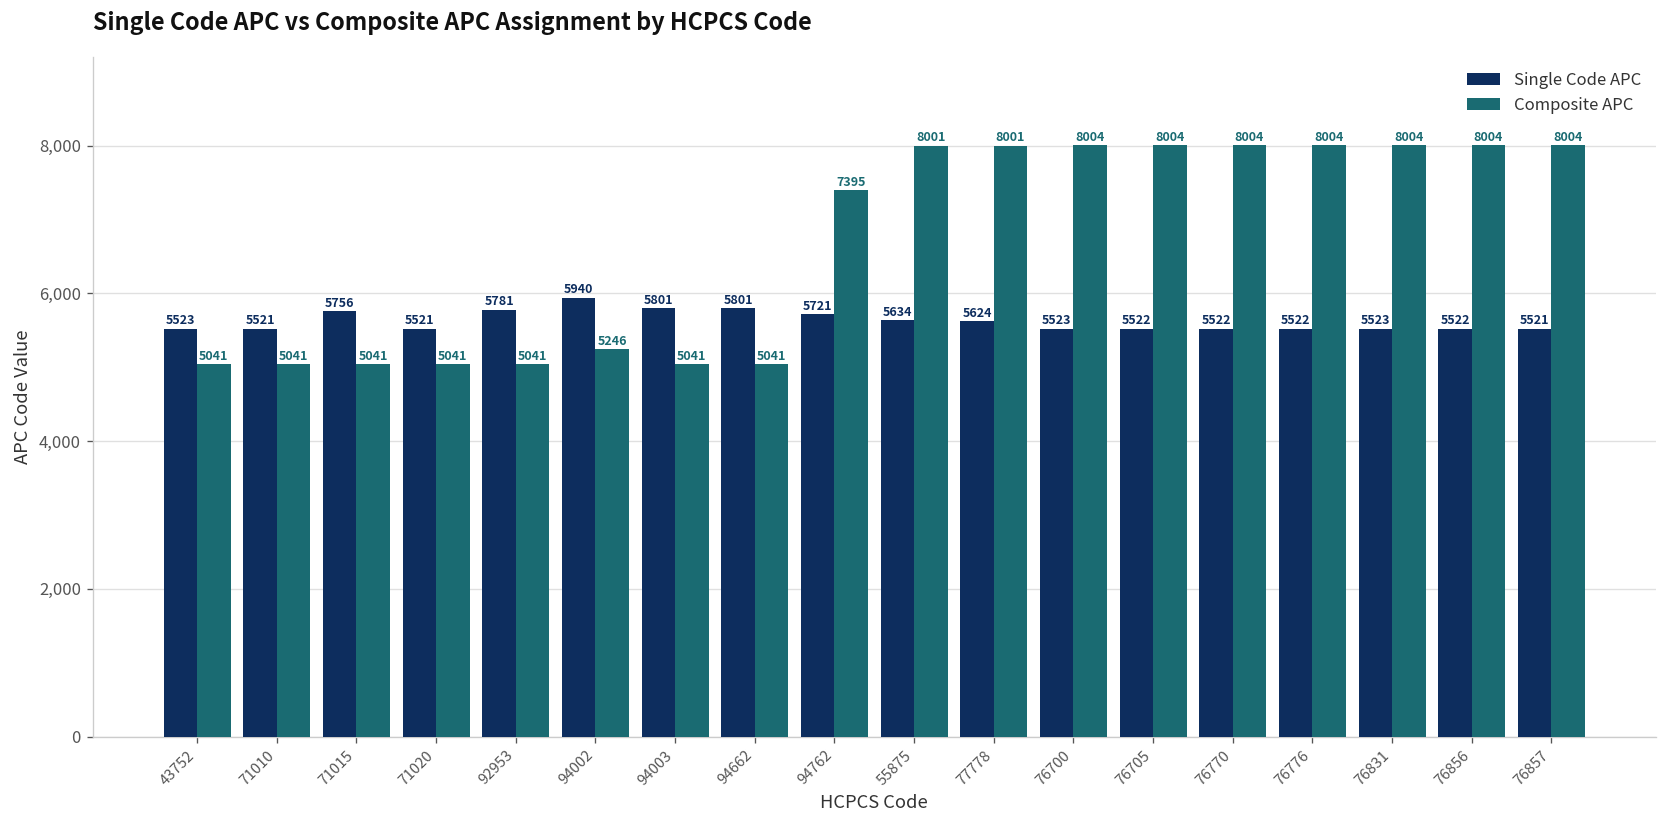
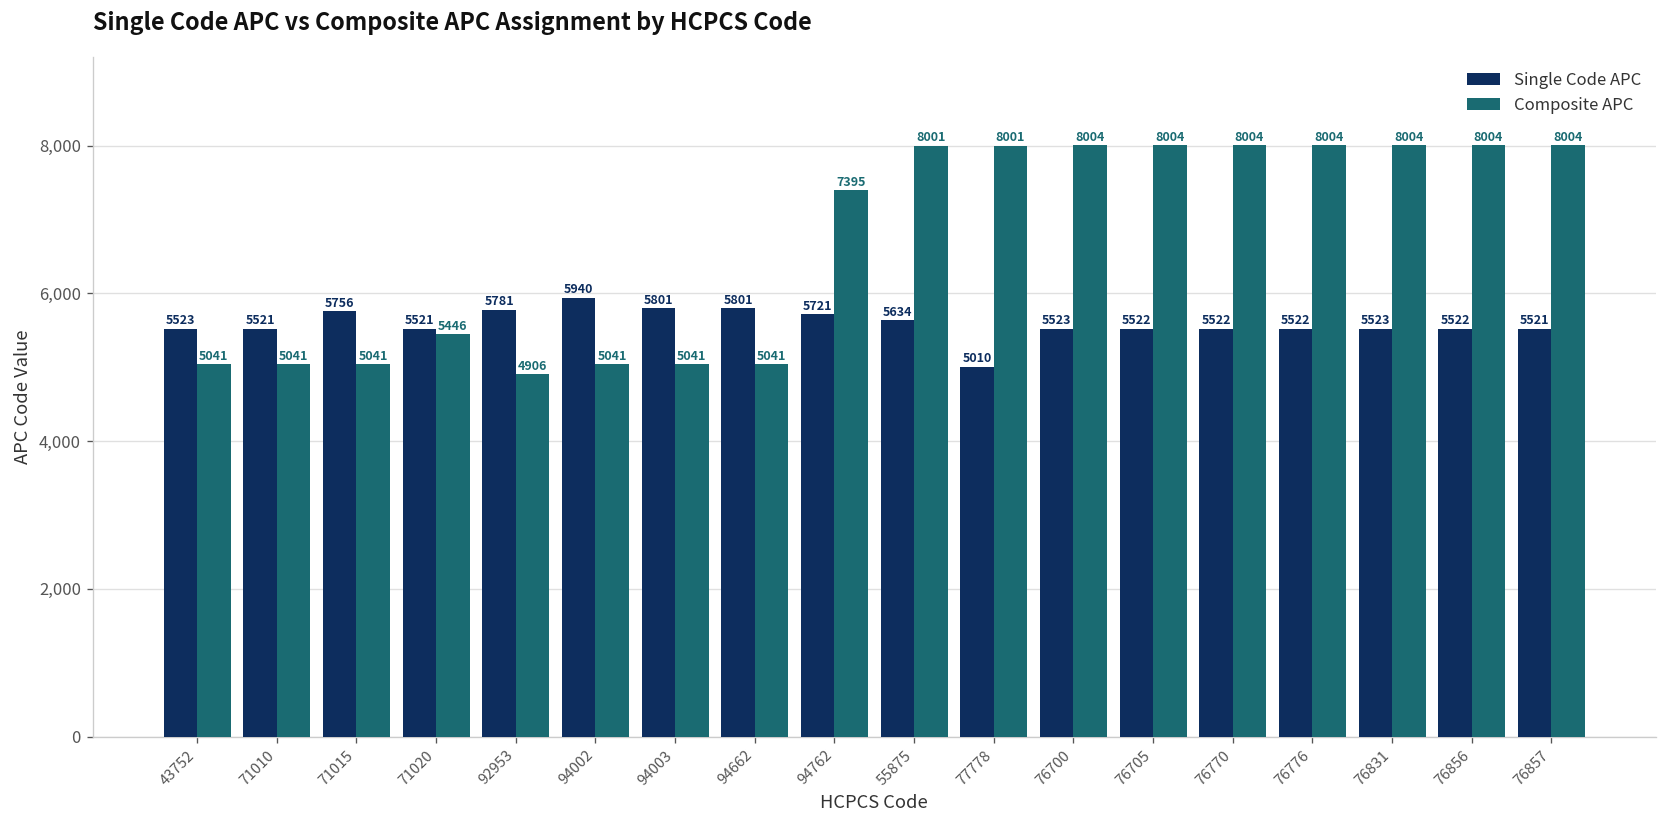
  {
    "Single Code APC": {
      "43752": 5523,
      "71010": 5521,
      "71015": 5756,
      "71020": 5521,
      "92953": 5781,
      "94002": 5940,
      "94003": 5801,
      "94662": 5801,
      "94762": 5721,
      "55875": 5634,
-     "77778": 5624,
+     "77778": 5010,
      "76700": 5523,
      "76705": 5522,
      "76770": 5522,
      "76776": 5522,
      "76831": 5523,
      "76856": 5522,
      "76857": 5521
    },
    "Composite APC": {
      "43752": 5041,
      "71010": 5041,
      "71015": 5041,
-     "71020": 5041,
-     "92953": 5041,
-     "94002": 5246,
+     "71020": 5446,
+     "92953": 4906,
+     "94002": 5041,
      "94003": 5041,
      "94662": 5041,
      "94762": 7395,
      "55875": 8001,
      "77778": 8001,
      "76700": 8004,
      "76705": 8004,
      "76770": 8004,
      "76776": 8004,
      "76831": 8004,
      "76856": 8004,
      "76857": 8004
    }
  }
